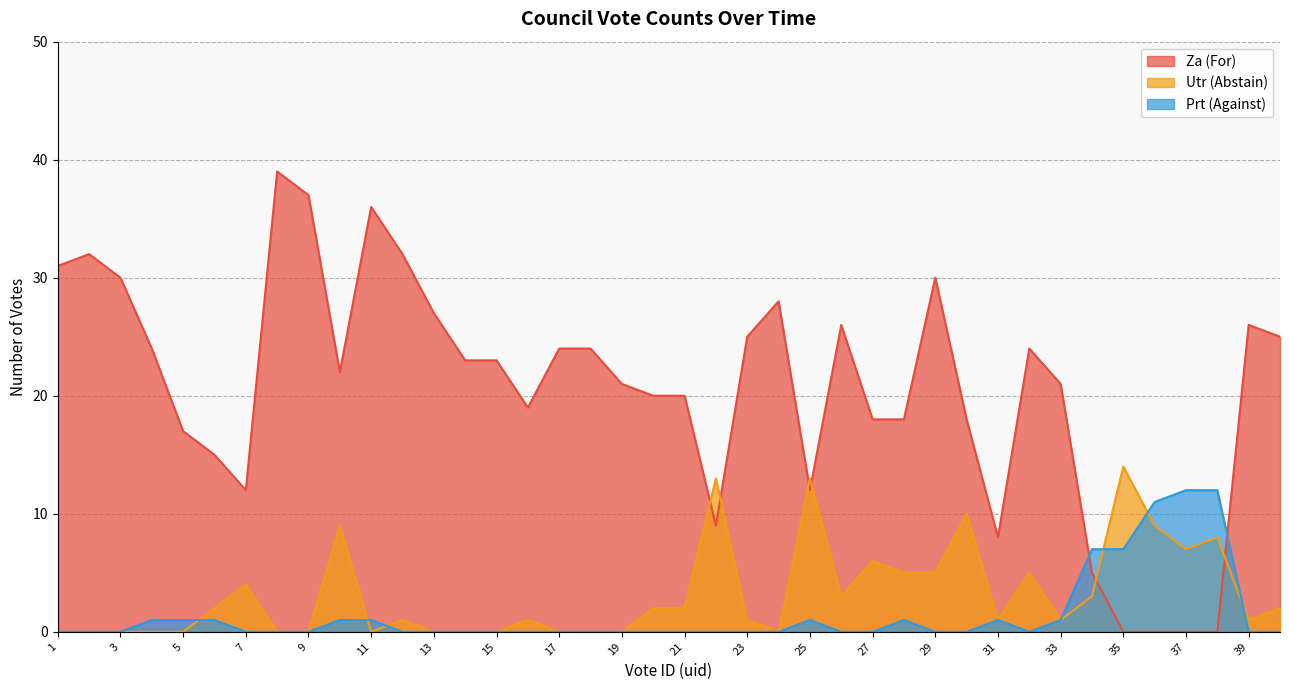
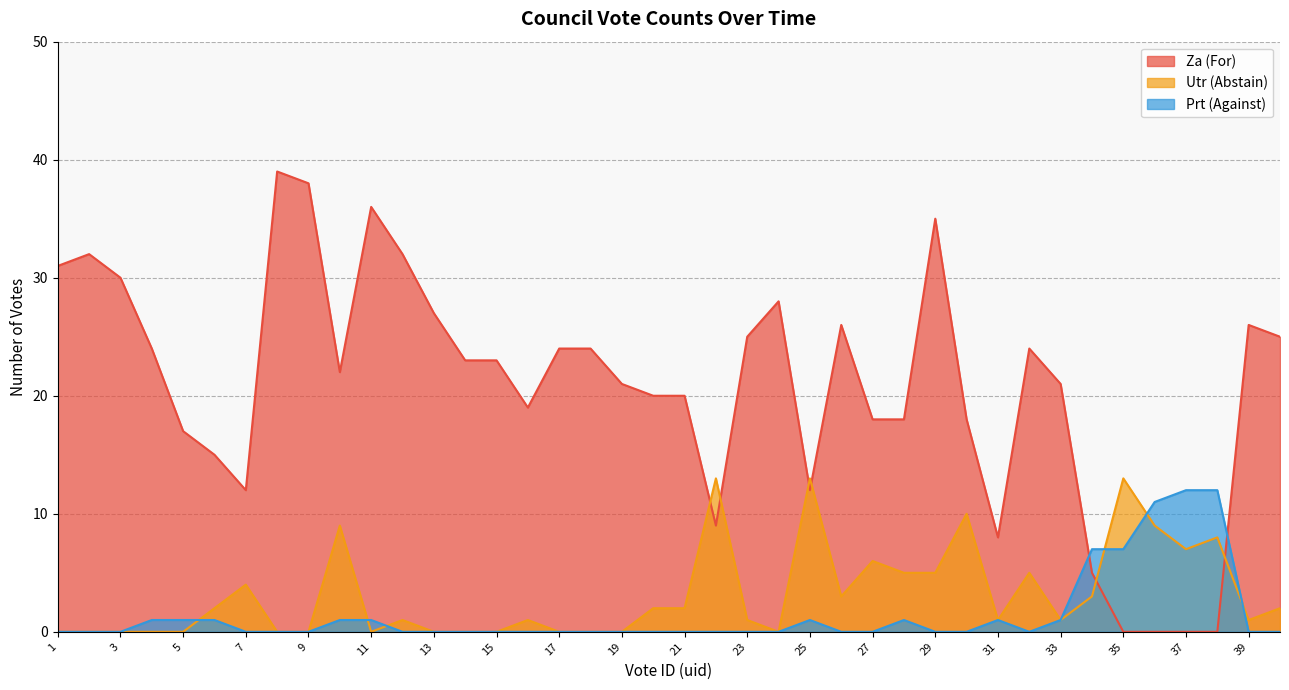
  {
    "Za (For)": {
      "1": 31,
      "3": 30,
      "5": 17,
      "7": 12,
-     "9": 37,
+     "9": 38,
      "11": 36,
      "13": 27,
      "15": 23,
      "17": 24,
      "19": 21,
      "21": 20,
      "23": 25,
      "25": 12,
      "27": 18,
-     "29": 30,
+     "29": 35,
      "31": 8,
      "33": 21,
      "35": 0,
      "37": 0,
      "39": 26
    },
    "Utr (Abstain)": {
      "5": 0,
      "7": 4,
      "11": 0,
      "21": 2,
      "23": 1,
      "25": 13,
      "27": 6,
      "29": 5,
-     "35": 14,
+     "35": 13,
      "37": 7,
      "39": 1
    },
    "Prt (Against)": {
      "5": 1,
      "7": 0,
      "11": 1,
      "21": 0,
      "23": 0,
      "25": 1,
      "27": 0,
      "29": 0,
      "35": 7,
      "37": 12,
      "39": 0
    }
  }
